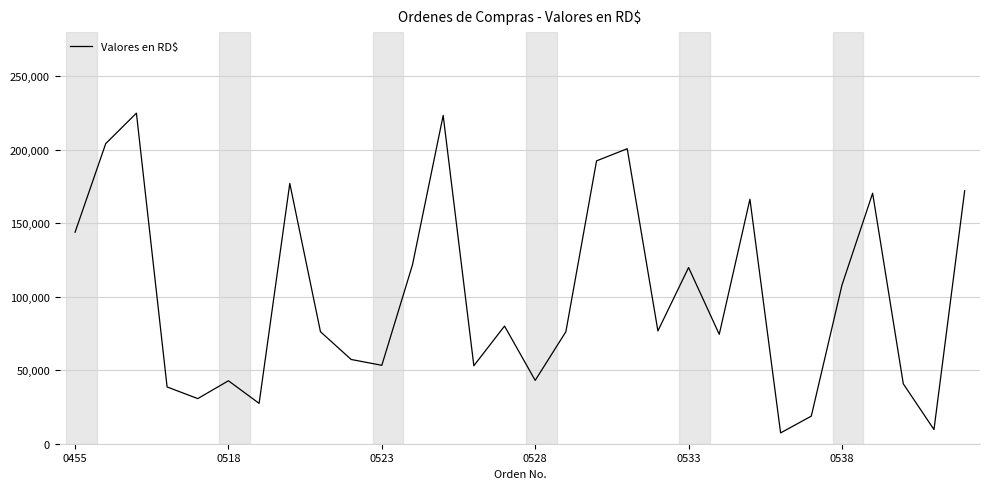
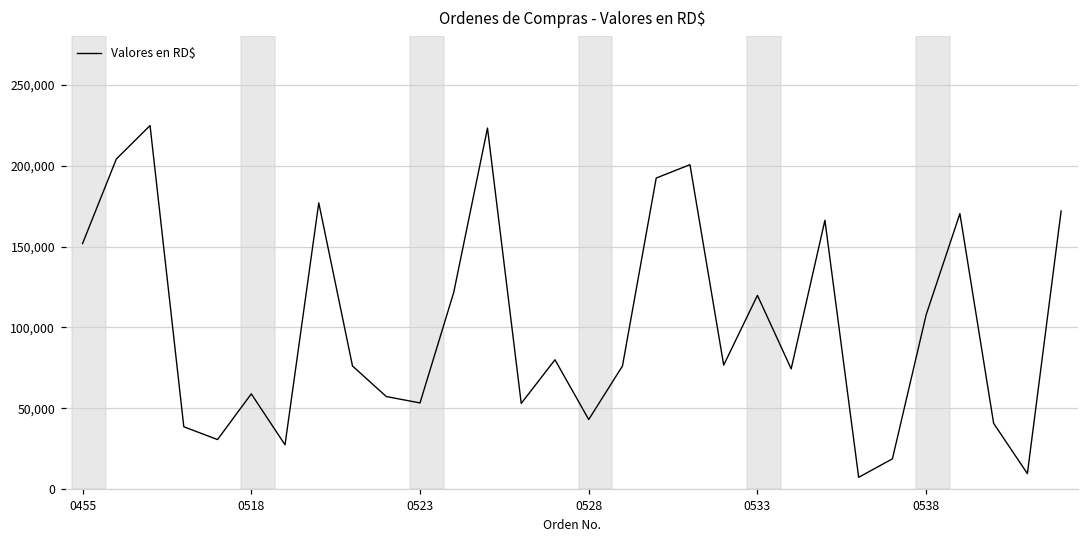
  {
-   "0455": "144,000",
-   "0518": "43,000",
+   "0455": "152,000",
+   "0518": "59,000",
    "0523": "53,000",
    "0528": "43,000",
    "0533": "120,000",
    "0538": "108,000"
  }
